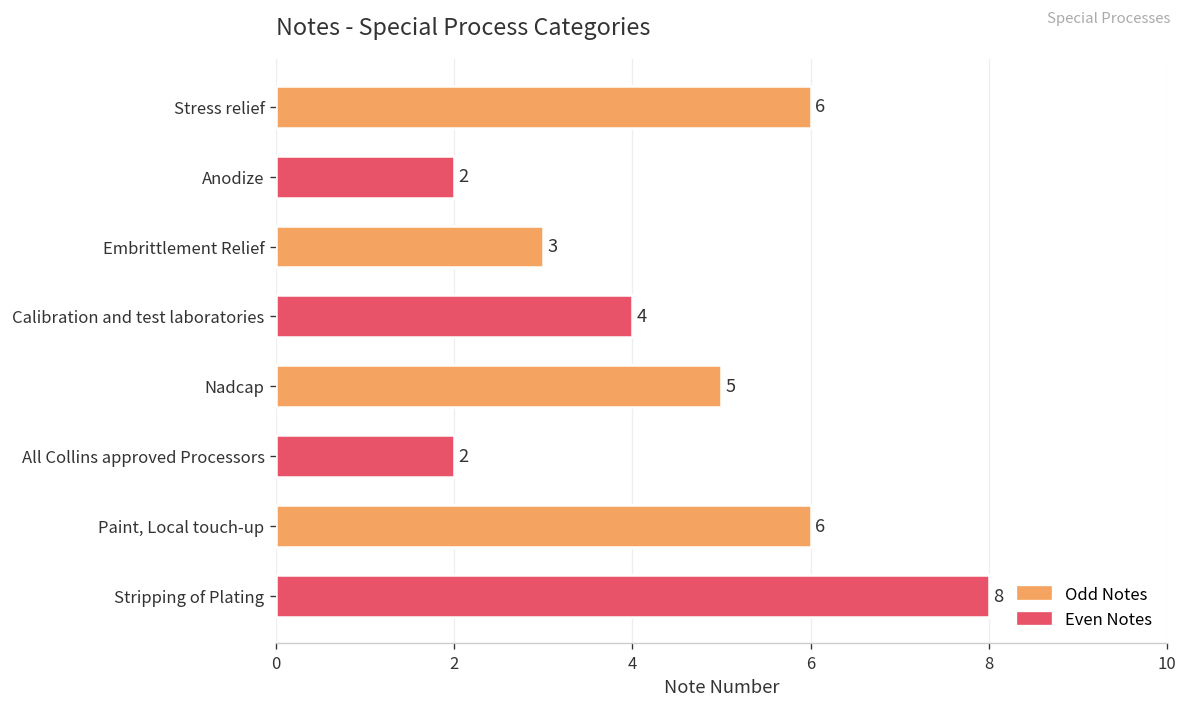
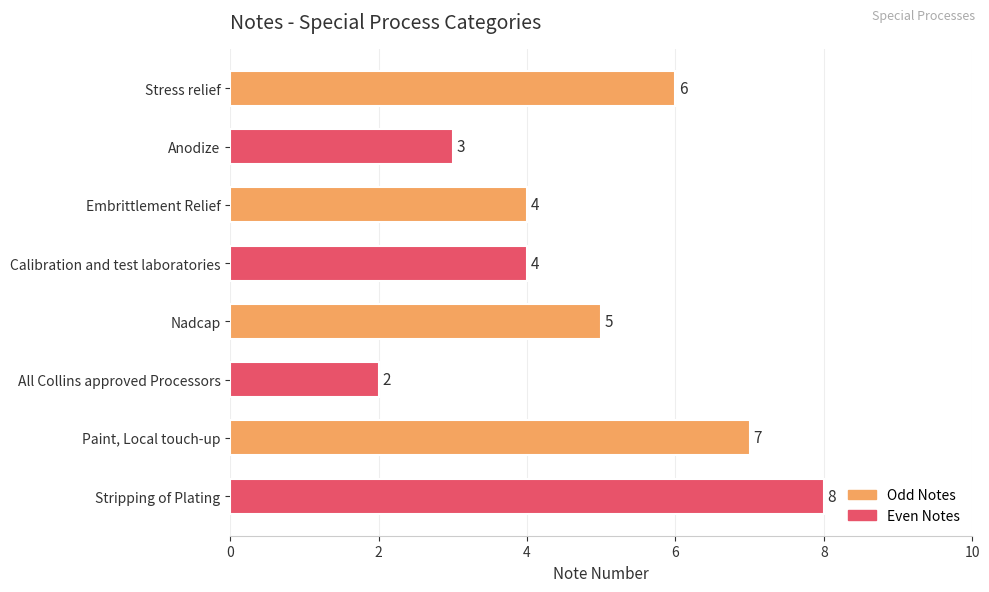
  {
    "Stress relief": 6,
-   "Anodize": 2,
-   "Embrittlement Relief": 3,
+   "Anodize": 3,
+   "Embrittlement Relief": 4,
    "Calibration and test laboratories": 4,
    "Nadcap": 5,
    "All Collins approved Processors": 2,
-   "Paint, Local touch-up": 6,
+   "Paint, Local touch-up": 7,
    "Stripping of Plating": 8
  }
